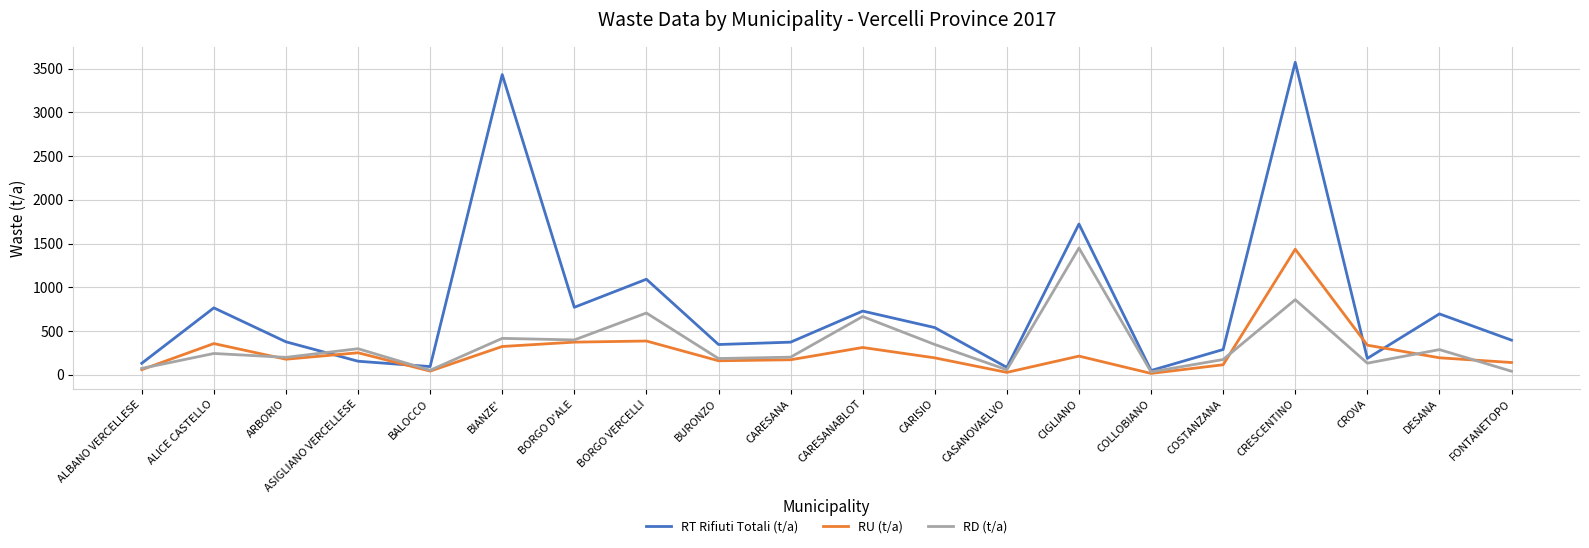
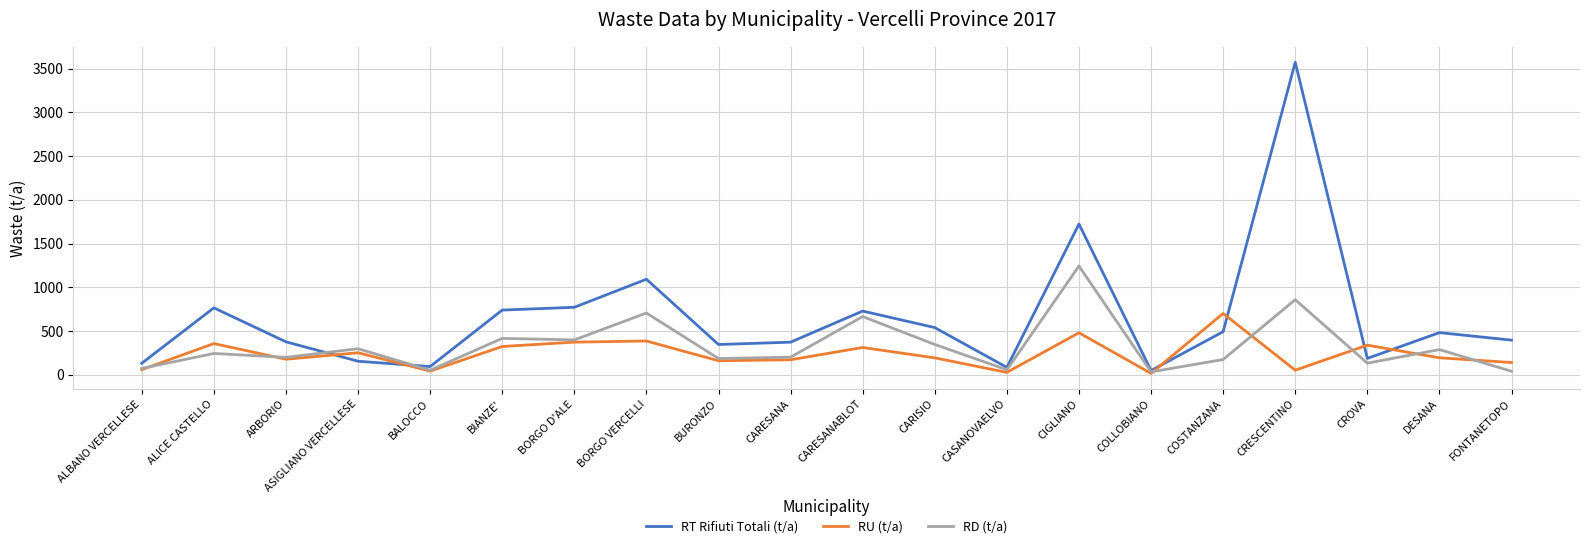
  {
    "RT Rifiuti Totali (t/a)": {
      "ALBANO VERCELLESE": 100,
      "ALICE CASTELLO": 800,
      "ARBORIO": 400,
      "ASIGLIANO VERCELLESE": 200,
      "BALOCCO": 100,
-     "BIANZE'": 3400,
+     "BIANZE'": 700,
      "BORGO D'ALE": 800,
      "BORGO VERCELLI": 1100,
      "BURONZO": 300,
      "CARESANA": 400,
      "CARESANABLOT": 700,
      "CARISIO": 500,
      "CIGLIANO": 1700,
-     "COSTANZANA": 300,
+     "COSTANZANA": 500,
      "CRESCENTINO": 3600,
      "CROVA": 200,
-     "DESANA": 700,
+     "DESANA": 500,
      "FONTANETOPO": 400
    },
    "RU (t/a)": {
      "ALICE CASTELLO": 400,
      "ASIGLIANO VERCELLESE": 300,
      "BIANZE'": 300,
      "BORGO VERCELLI": 400,
      "CARESANA": 200,
      "CARESANABLOT": 300,
      "CARISIO": 200,
      "CASANOVAELVO": 0,
-     "CIGLIANO": 200,
-     "COSTANZANA": 100,
-     "CRESCENTINO": 1400,
+     "CIGLIANO": 500,
+     "COSTANZANA": 700,
+     "CRESCENTINO": 100,
      "CROVA": 300,
      "DESANA": 200,
      "FONTANETOPO": 100
    },
    "RD (t/a)": {
      "ALICE CASTELLO": 200,
      "ASIGLIANO VERCELLESE": 300,
      "BIANZE'": 400,
      "BORGO VERCELLI": 700,
      "CARESANA": 200,
      "CARESANABLOT": 700,
      "CARISIO": 300,
-     "CIGLIANO": 1400,
+     "CIGLIANO": 1200,
      "COSTANZANA": 200,
      "CRESCENTINO": 900,
      "CROVA": 100,
      "DESANA": 300,
      "FONTANETOPO": 0
    }
  }
